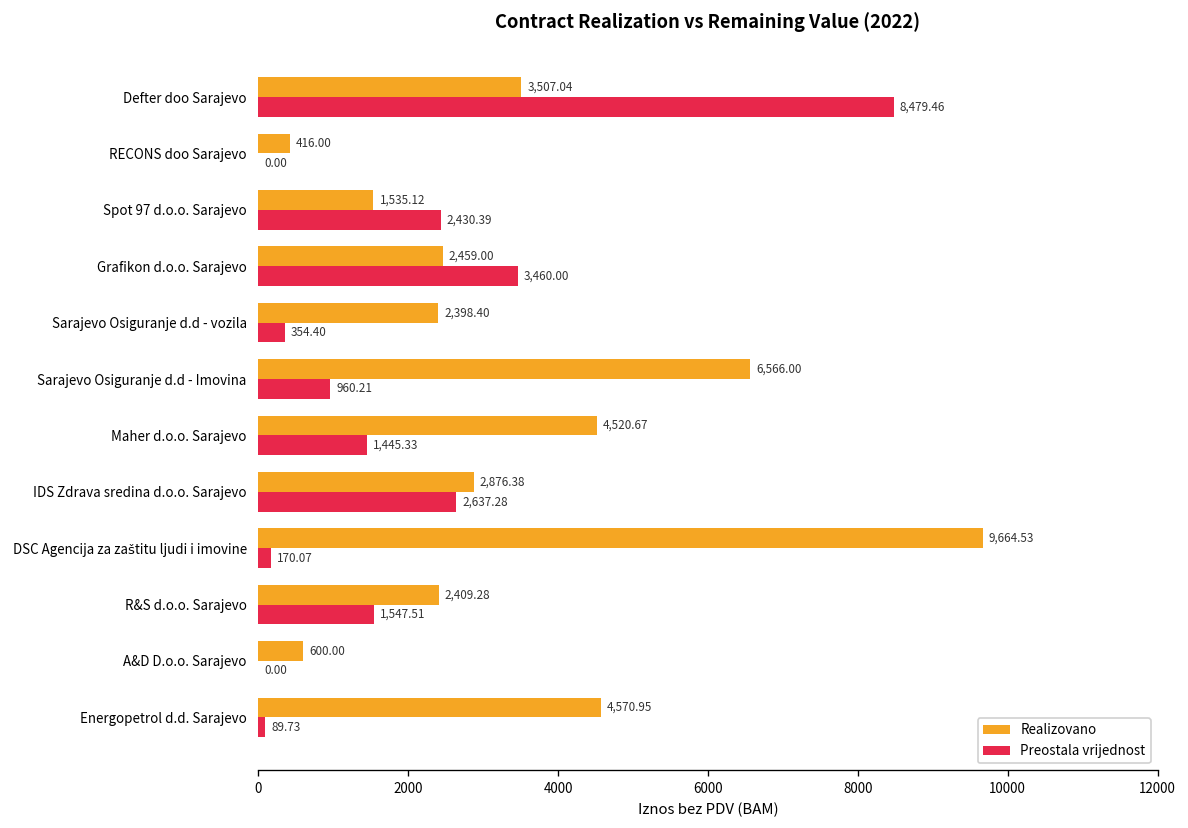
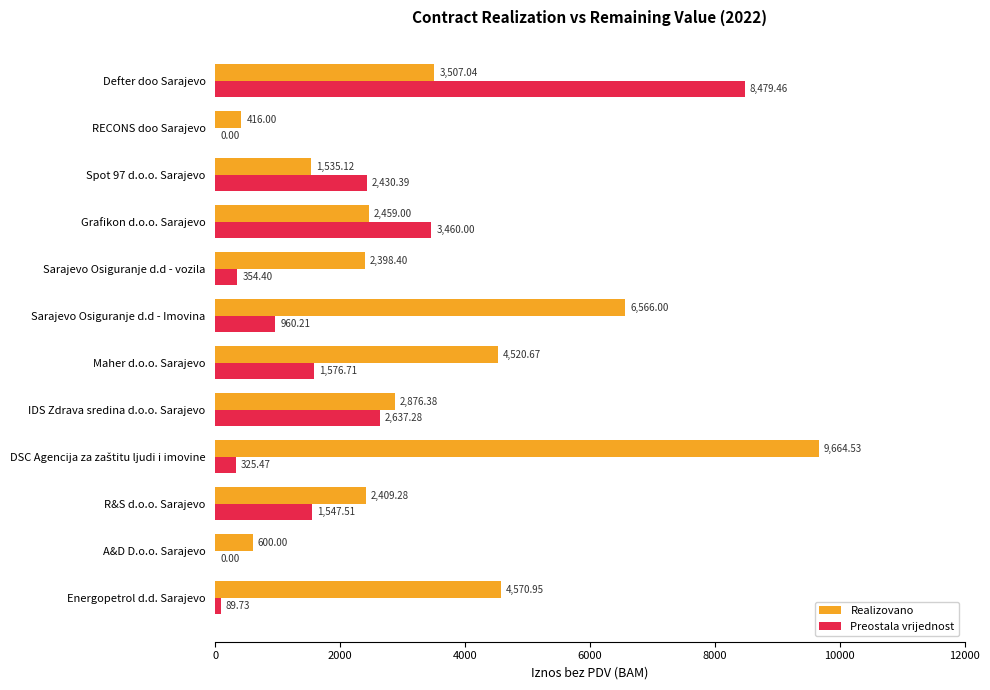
  {
    "Realizovano": {
      "Defter doo Sarajevo": "3,507.04",
      "RECONS doo Sarajevo": "416.00",
      "Spot 97 d.o.o. Sarajevo": "1,535.12",
      "Grafikon d.o.o. Sarajevo": "2,459.00",
      "Sarajevo Osiguranje d.d - vozila": "2,398.40",
      "Sarajevo Osiguranje d.d - Imovina": "6,566.00",
      "Maher d.o.o. Sarajevo": "4,520.67",
      "IDS Zdrava sredina d.o.o. Sarajevo": "2,876.38",
      "DSC Agencija za zaštitu ljudi i imovine": "9,664.53",
      "R&S d.o.o. Sarajevo": "2,409.28",
      "A&D D.o.o. Sarajevo": "600.00",
      "Energopetrol d.d. Sarajevo": "4,570.95"
    },
    "Preostala vrijednost": {
      "Defter doo Sarajevo": "8,479.46",
      "RECONS doo Sarajevo": "0.00",
      "Spot 97 d.o.o. Sarajevo": "2,430.39",
      "Grafikon d.o.o. Sarajevo": "3,460.00",
      "Sarajevo Osiguranje d.d - vozila": "354.40",
      "Sarajevo Osiguranje d.d - Imovina": "960.21",
-     "Maher d.o.o. Sarajevo": "1,445.33",
+     "Maher d.o.o. Sarajevo": "1,576.71",
      "IDS Zdrava sredina d.o.o. Sarajevo": "2,637.28",
-     "DSC Agencija za zaštitu ljudi i imovine": "170.07",
+     "DSC Agencija za zaštitu ljudi i imovine": "325.47",
      "R&S d.o.o. Sarajevo": "1,547.51",
      "A&D D.o.o. Sarajevo": "0.00",
      "Energopetrol d.d. Sarajevo": "89.73"
    }
  }
